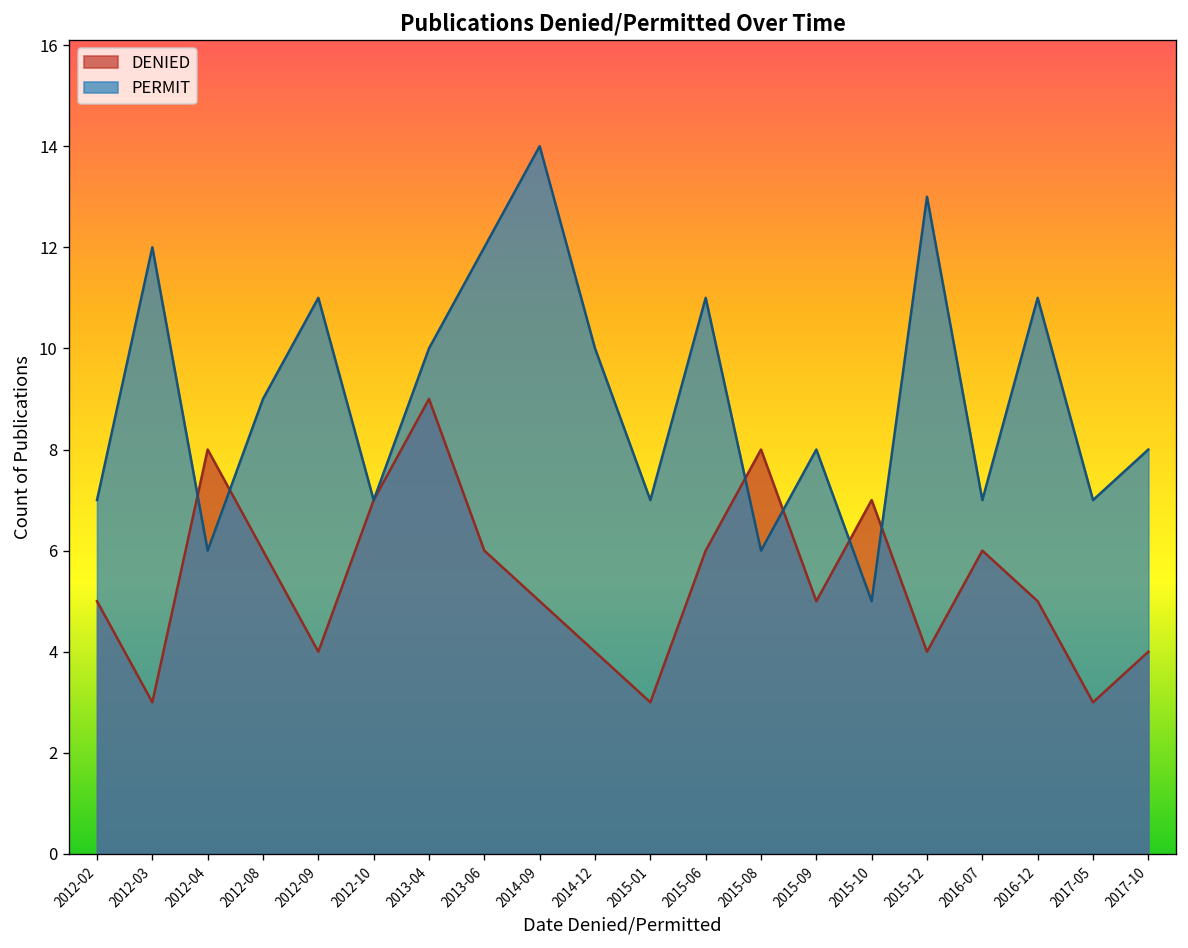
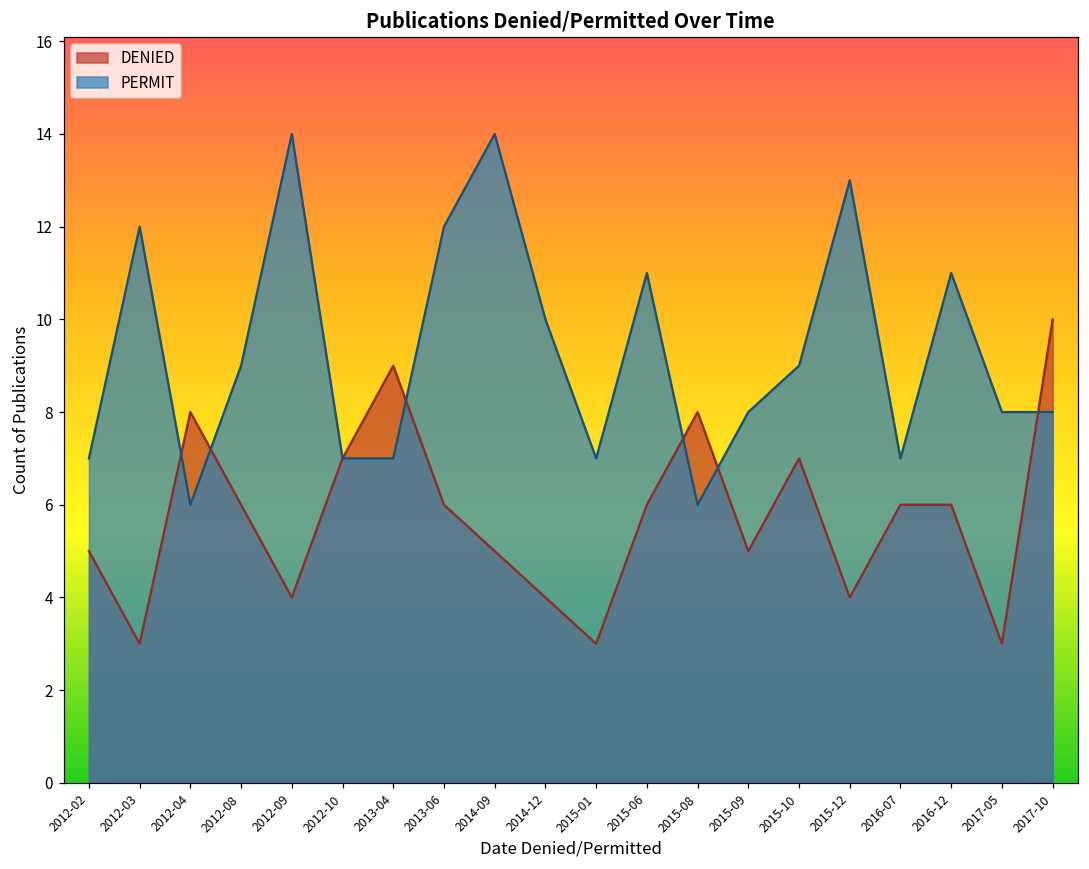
  {
    "DENIED": {
      "2012-02": 5,
      "2012-03": 3,
      "2012-04": 8,
      "2012-08": 6,
      "2012-09": 4,
      "2013-04": 9,
      "2013-06": 6,
      "2014-09": 5,
      "2014-12": 4,
      "2015-01": 3,
      "2015-06": 6,
      "2015-08": 8,
      "2015-09": 5,
      "2015-10": 7,
      "2015-12": 4,
      "2016-07": 6,
-     "2016-12": 5,
+     "2016-12": 6,
      "2017-05": 3,
-     "2017-10": 4
+     "2017-10": 10
    },
    "PERMIT": {
      "2012-02": 7,
      "2012-03": 12,
      "2012-04": 6,
      "2012-08": 9,
-     "2012-09": 11,
-     "2013-04": 10,
+     "2012-09": 14,
+     "2013-04": 7,
      "2013-06": 12,
      "2014-09": 14,
      "2014-12": 10,
      "2015-01": 7,
      "2015-06": 11,
      "2015-08": 6,
      "2015-09": 8,
-     "2015-10": 5,
+     "2015-10": 9,
      "2015-12": 13,
      "2016-07": 7,
      "2016-12": 11,
-     "2017-05": 7,
+     "2017-05": 8,
      "2017-10": 8
    }
  }
